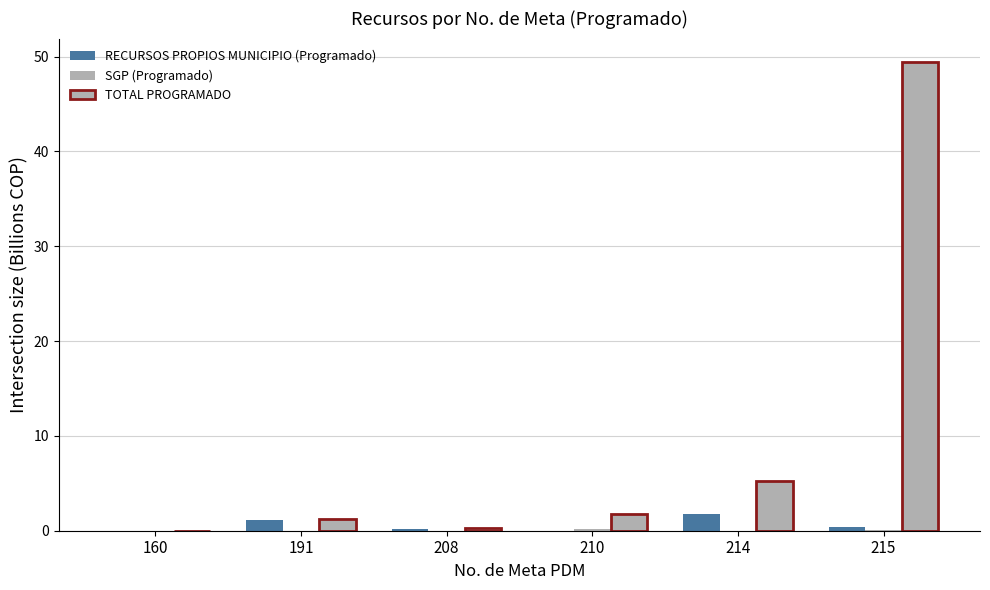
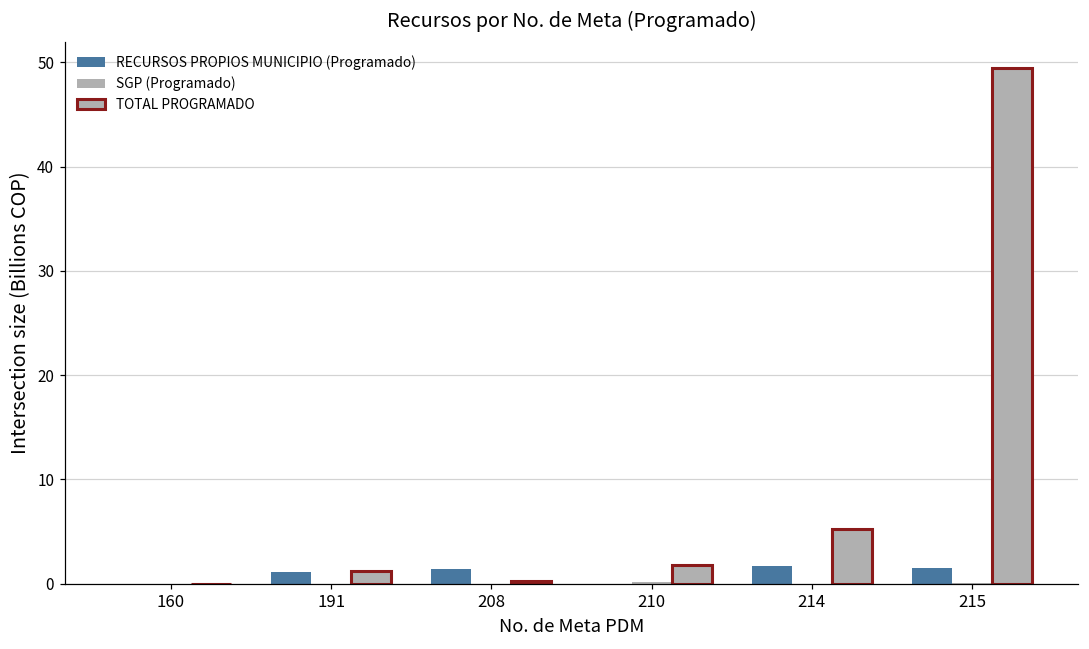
  {
    "RECURSOS PROPIOS MUNICIPIO (Programado)": {
      "160": 0,
      "191": 1,
-     "208": 0,
+     "208": 1,
      "214": 2,
-     "215": 0
+     "215": 2
    }
  }
